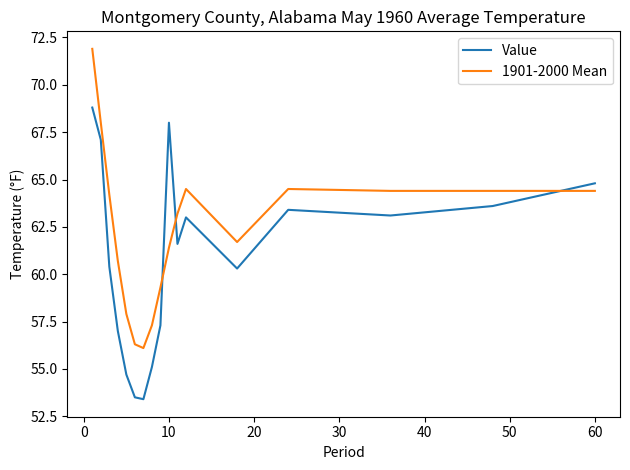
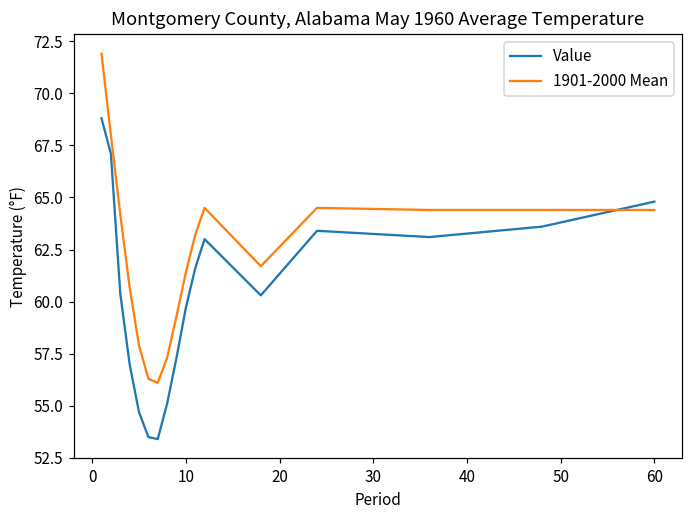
  {
    "Value": {
-     "10": 68.0,
+     "10": 59.7,
      "60": 64.8
    },
    "1901-2000 Mean": {
      "10": 61.4,
      "60": 64.4
    }
  }
